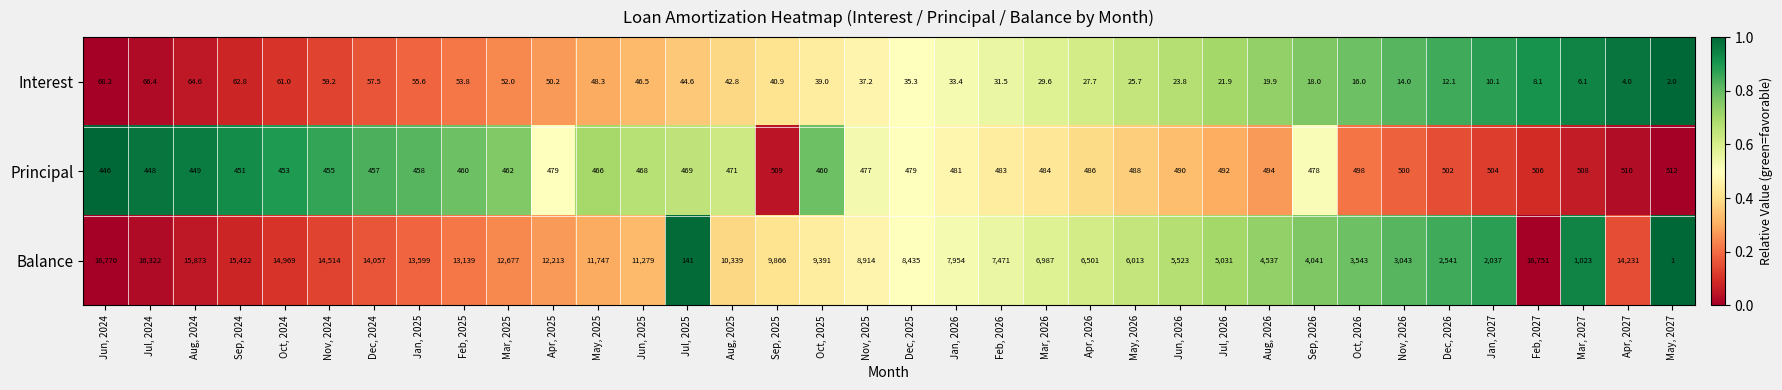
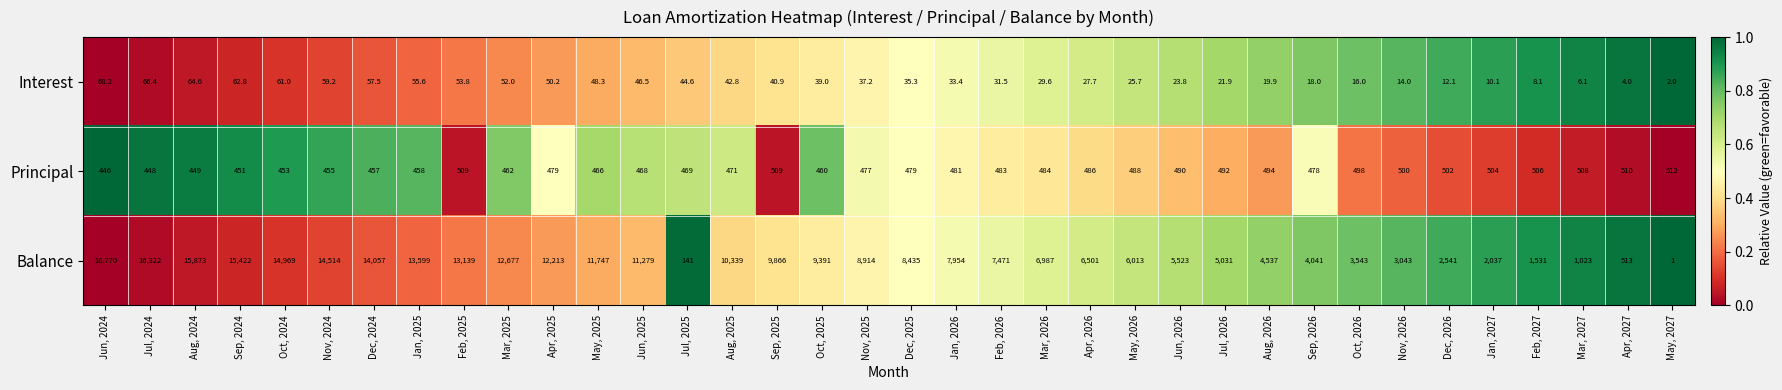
  {
    "Interest": {
      "Jun, 2024": "68.2",
      "Jul, 2024": "66.4",
      "Aug, 2024": "64.6",
      "Sep, 2024": "62.8",
      "Oct, 2024": "61.0",
      "Nov, 2024": "59.2",
      "Dec, 2024": "57.5",
      "Jan, 2025": "55.6",
      "Feb, 2025": "53.8",
      "Mar, 2025": "52.0",
      "Apr, 2025": "50.2",
      "May, 2025": "48.3",
      "Jun, 2025": "46.5",
      "Jul, 2025": "44.6",
      "Aug, 2025": "42.8",
      "Sep, 2025": "40.9",
      "Oct, 2025": "39.0",
      "Nov, 2025": "37.2",
      "Dec, 2025": "35.3",
      "Jan, 2026": "33.4",
      "Feb, 2026": "31.5",
      "Mar, 2026": "29.6",
      "Apr, 2026": "27.7",
      "May, 2026": "25.7",
      "Jun, 2026": "23.8",
      "Jul, 2026": "21.9",
      "Aug, 2026": "19.9",
      "Sep, 2026": "18.0",
      "Oct, 2026": "16.0",
      "Nov, 2026": "14.0",
      "Dec, 2026": "12.1",
      "Jan, 2027": "10.1",
      "Feb, 2027": "8.1",
      "Mar, 2027": "6.1",
      "Apr, 2027": "4.0",
      "May, 2027": "2.0"
    },
    "Principal": {
      "Jun, 2024": "446",
      "Jul, 2024": "448",
      "Aug, 2024": "449",
      "Sep, 2024": "451",
      "Oct, 2024": "453",
      "Nov, 2024": "455",
      "Dec, 2024": "457",
      "Jan, 2025": "458",
-     "Feb, 2025": "460",
+     "Feb, 2025": "509",
      "Mar, 2025": "462",
      "Apr, 2025": "479",
      "May, 2025": "466",
      "Jun, 2025": "468",
      "Jul, 2025": "469",
      "Aug, 2025": "471",
      "Sep, 2025": "509",
      "Oct, 2025": "460",
      "Nov, 2025": "477",
      "Dec, 2025": "479",
      "Jan, 2026": "481",
      "Feb, 2026": "483",
      "Mar, 2026": "484",
      "Apr, 2026": "486",
      "May, 2026": "488",
      "Jun, 2026": "490",
      "Jul, 2026": "492",
      "Aug, 2026": "494",
      "Sep, 2026": "478",
      "Oct, 2026": "498",
      "Nov, 2026": "500",
      "Dec, 2026": "502",
      "Jan, 2027": "504",
      "Feb, 2027": "506",
      "Mar, 2027": "508",
      "Apr, 2027": "510",
      "May, 2027": "512"
    },
    "Balance": {
      "Jun, 2024": "16,770",
      "Jul, 2024": "16,322",
      "Aug, 2024": "15,873",
      "Sep, 2024": "15,422",
      "Oct, 2024": "14,969",
      "Nov, 2024": "14,514",
      "Dec, 2024": "14,057",
      "Jan, 2025": "13,599",
      "Feb, 2025": "13,139",
      "Mar, 2025": "12,677",
      "Apr, 2025": "12,213",
      "May, 2025": "11,747",
      "Jun, 2025": "11,279",
      "Jul, 2025": "141",
      "Aug, 2025": "10,339",
      "Sep, 2025": "9,866",
      "Oct, 2025": "9,391",
      "Nov, 2025": "8,914",
      "Dec, 2025": "8,435",
      "Jan, 2026": "7,954",
      "Feb, 2026": "7,471",
      "Mar, 2026": "6,987",
      "Apr, 2026": "6,501",
      "May, 2026": "6,013",
      "Jun, 2026": "5,523",
      "Jul, 2026": "5,031",
      "Aug, 2026": "4,537",
      "Sep, 2026": "4,041",
      "Oct, 2026": "3,543",
      "Nov, 2026": "3,043",
      "Dec, 2026": "2,541",
      "Jan, 2027": "2,037",
-     "Feb, 2027": "16,751",
+     "Feb, 2027": "1,531",
      "Mar, 2027": "1,023",
-     "Apr, 2027": "14,231",
+     "Apr, 2027": "513",
      "May, 2027": "1"
    }
  }
